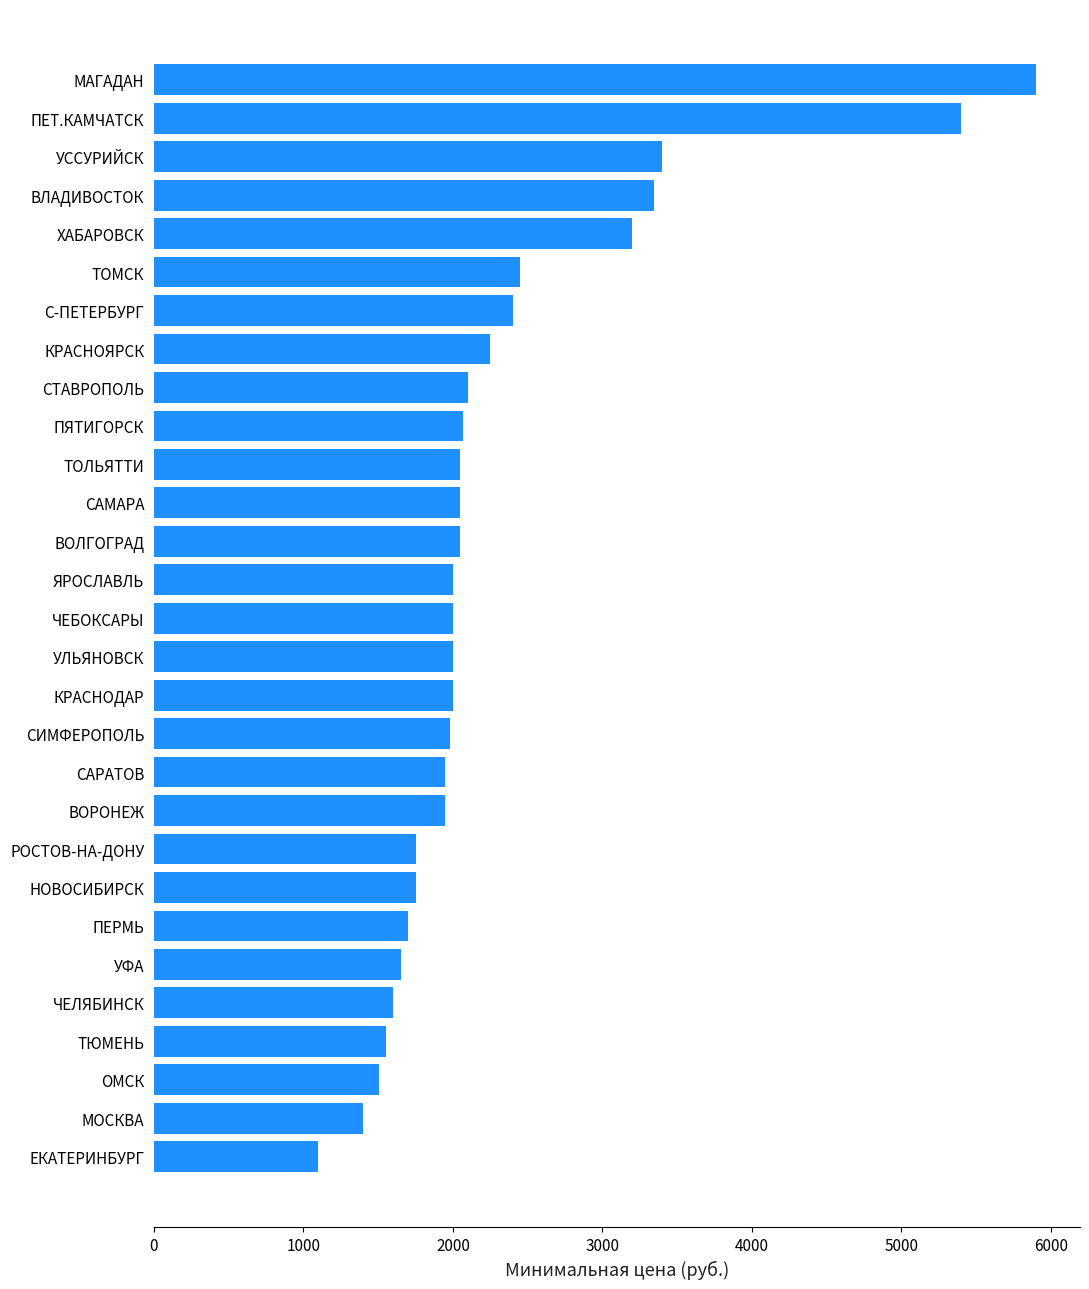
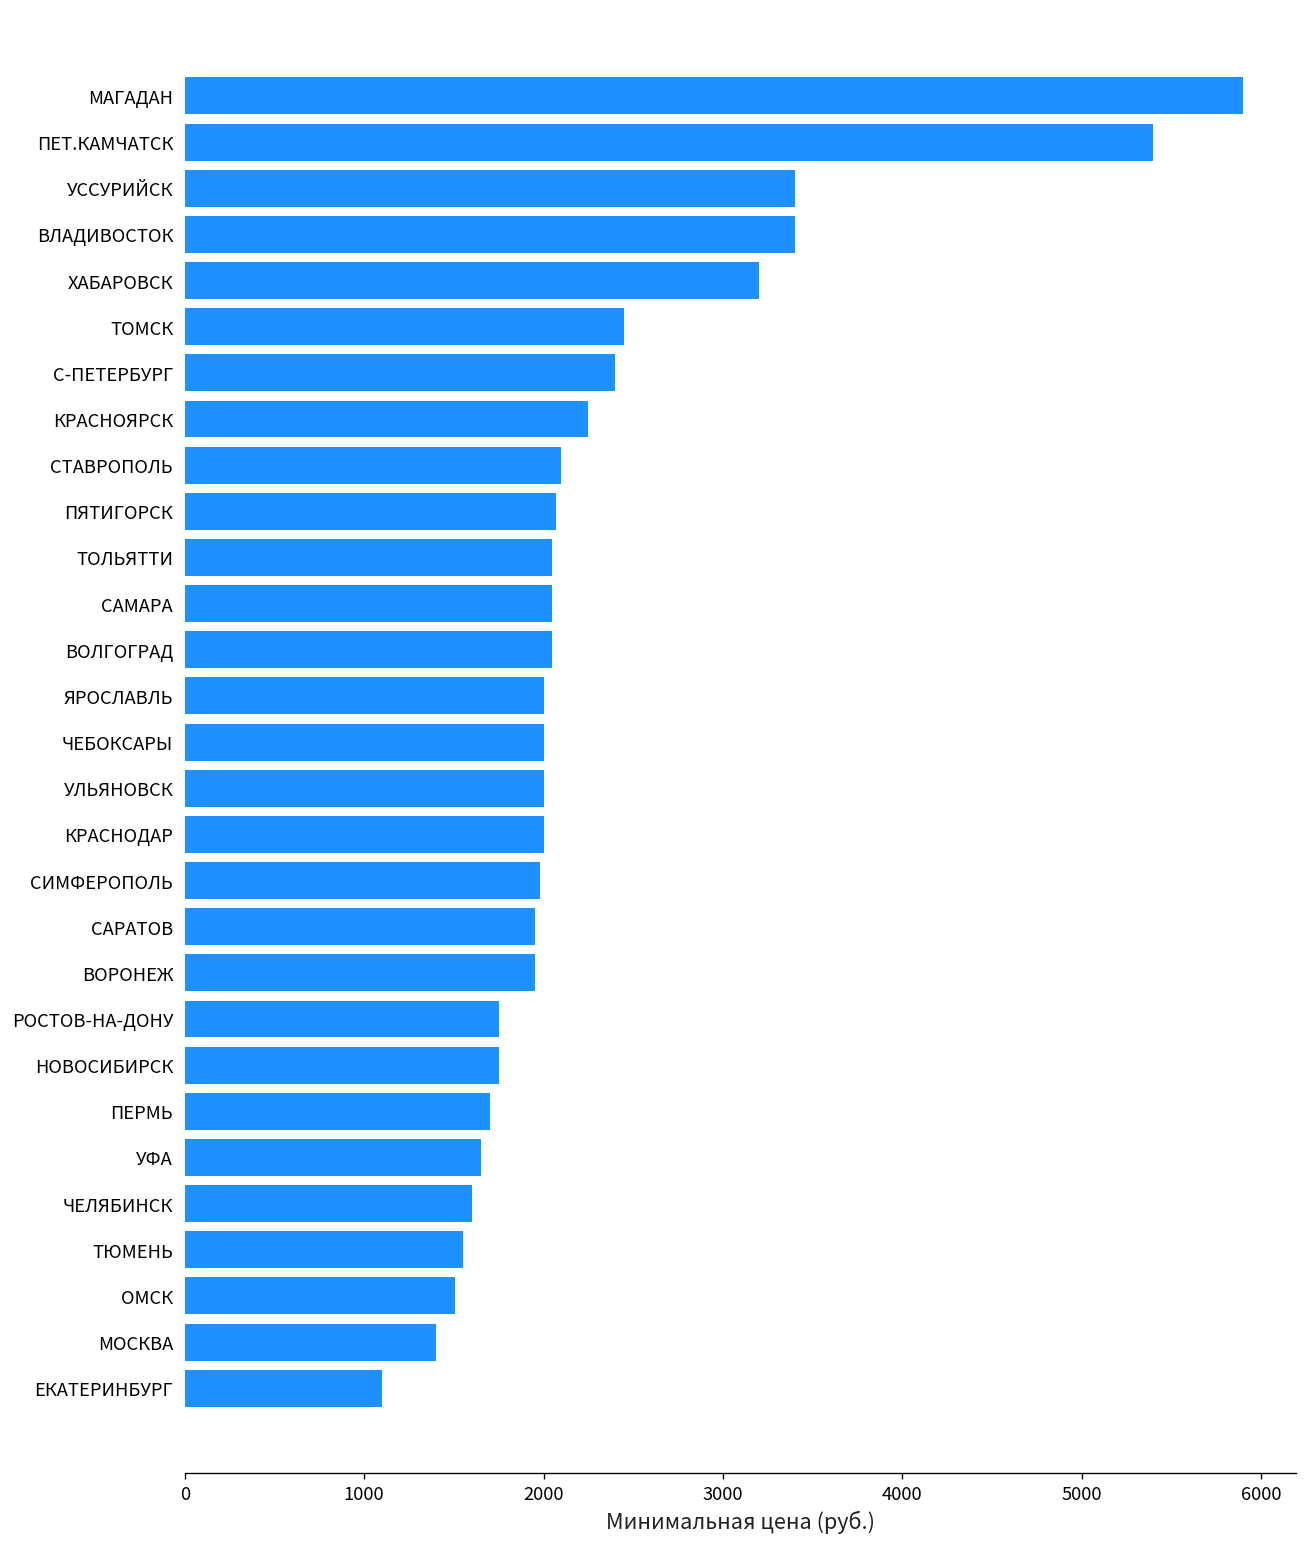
  {
    "МАГАДАН": 5900,
    "ПЕТ.КАМЧАТСК": 5400,
    "УССУРИЙСК": 3400,
-   "ВЛАДИВОСТОК": 3340,
+   "ВЛАДИВОСТОК": 3400,
    "ХАБАРОВСК": 3200,
    "ТОМСК": 2450,
    "С-ПЕТЕРБУРГ": 2400,
    "КРАСНОЯРСК": 2250,
    "СТАВРОПОЛЬ": 2100,
    "ПЯТИГОРСК": 2070,
    "ТОЛЬЯТТИ": 2050,
    "САМАРА": 2050,
    "ВОЛГОГРАД": 2050,
    "ЯРОСЛАВЛЬ": 2000,
    "ЧЕБОКСАРЫ": 2000,
    "УЛЬЯНОВСК": 2000,
    "КРАСНОДАР": 2000,
    "СИМФЕРОПОЛЬ": 1980,
    "САРАТОВ": 1950,
    "ВОРОНЕЖ": 1950,
    "РОСТОВ-НА-ДОНУ": 1750,
    "НОВОСИБИРСК": 1750,
    "ПЕРМЬ": 1700,
    "УФА": 1650,
    "ЧЕЛЯБИНСК": 1600,
    "ТЮМЕНЬ": 1550,
    "ОМСК": 1510,
    "МОСКВА": 1400,
    "ЕКАТЕРИНБУРГ": 1100
  }
